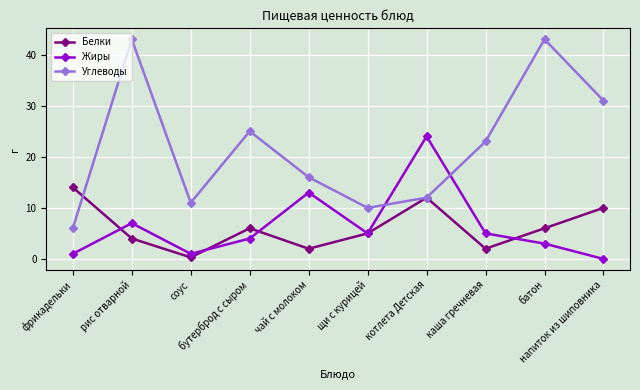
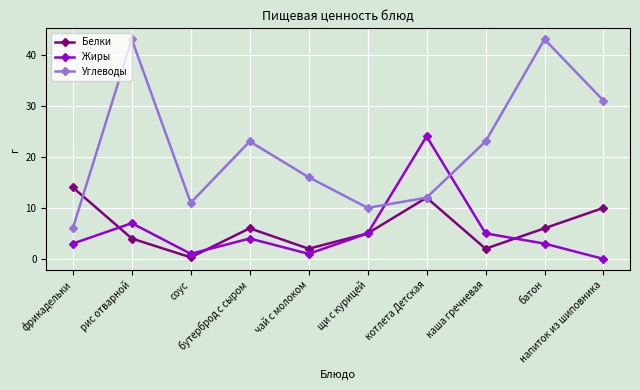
  {
    "Белки": {
      "фрикадельки": 14,
      "рис отварной": 4,
      "соус": 0,
      "бутерброд с сыром": 6,
      "чай с молоком": 2,
      "каша гречневая": 2,
      "батон": 6,
      "напиток из шиповника": 10
    },
    "Жиры": {
-     "фрикадельки": 1,
+     "фрикадельки": 3,
      "рис отварной": 7,
      "соус": 1,
      "бутерброд с сыром": 4,
-     "чай с молоком": 13,
+     "чай с молоком": 1,
      "котлета Детская": 24,
      "каша гречневая": 5,
      "батон": 3,
      "напиток из шиповника": 0
    },
    "Углеводы": {
      "фрикадельки": 6,
      "соус": 11,
-     "бутерброд с сыром": 25,
+     "бутерброд с сыром": 23,
      "чай с молоком": 16,
      "щи с курицей": 10,
      "каша гречневая": 23,
      "батон": 43,
      "напиток из шиповника": 31
    }
  }
